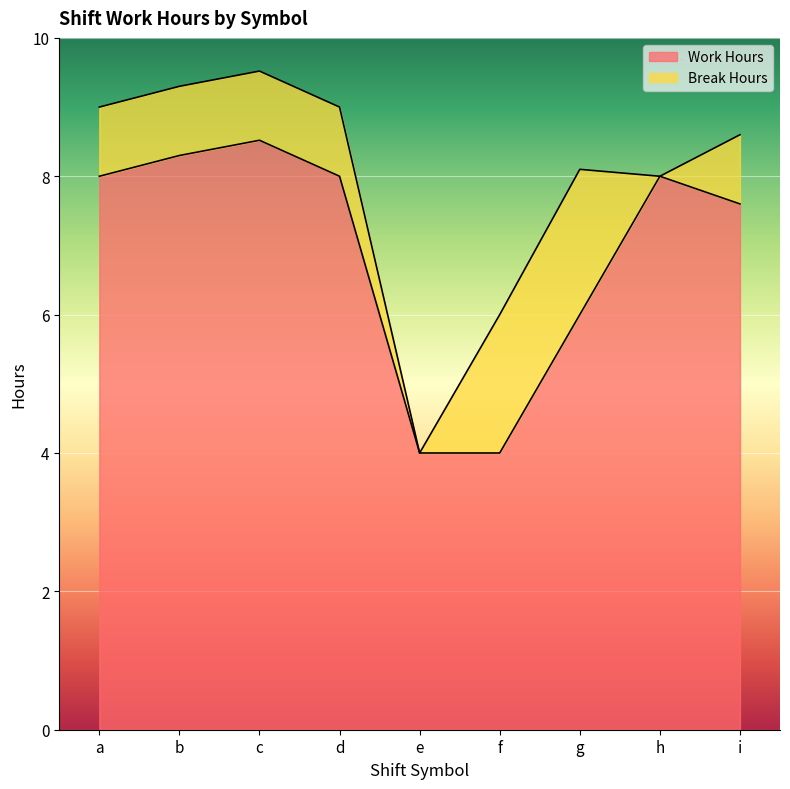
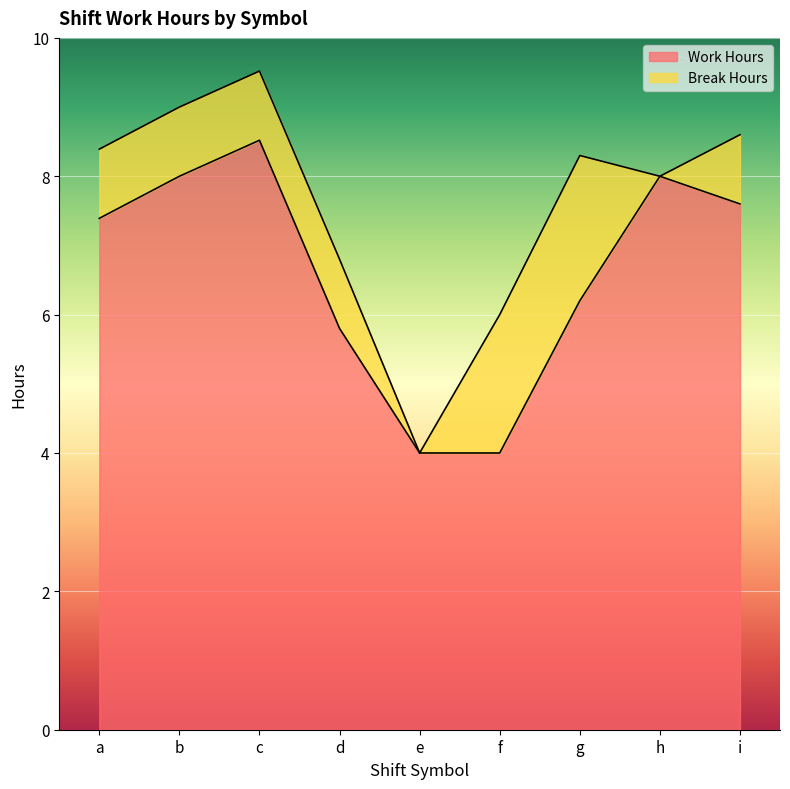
  {
    "Work Hours": {
-     "a": 8.0,
-     "b": 8.3,
+     "a": 7.4,
+     "b": 8.0,
      "c": 8.5,
-     "d": 8.0,
+     "d": 5.8,
      "f": 4.0,
-     "g": 6.0,
+     "g": 6.2,
      "i": 7.6
    },
    "Break Hours": {
      "a": 1.0,
      "b": 1.0,
      "c": 1.0,
      "d": 1.0,
      "f": 2.0,
      "g": 2.1,
      "i": 1.0
    }
  }
